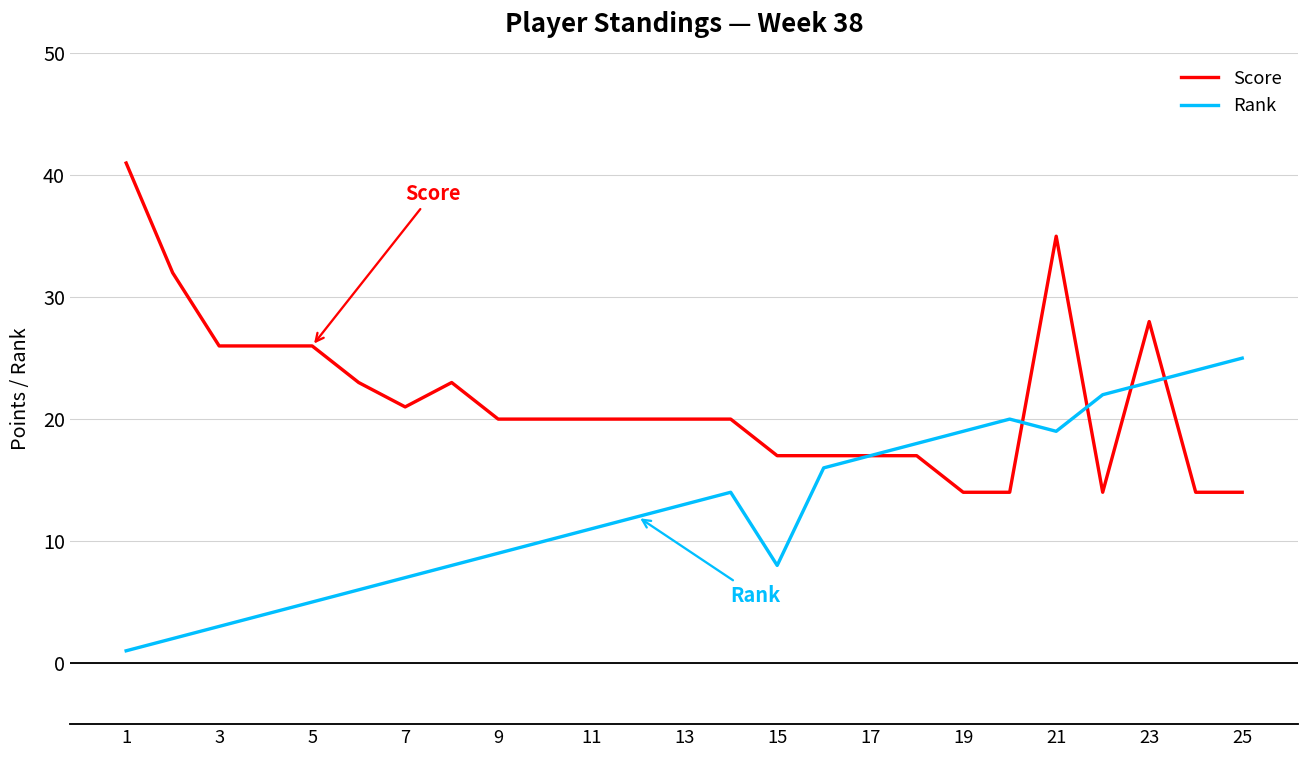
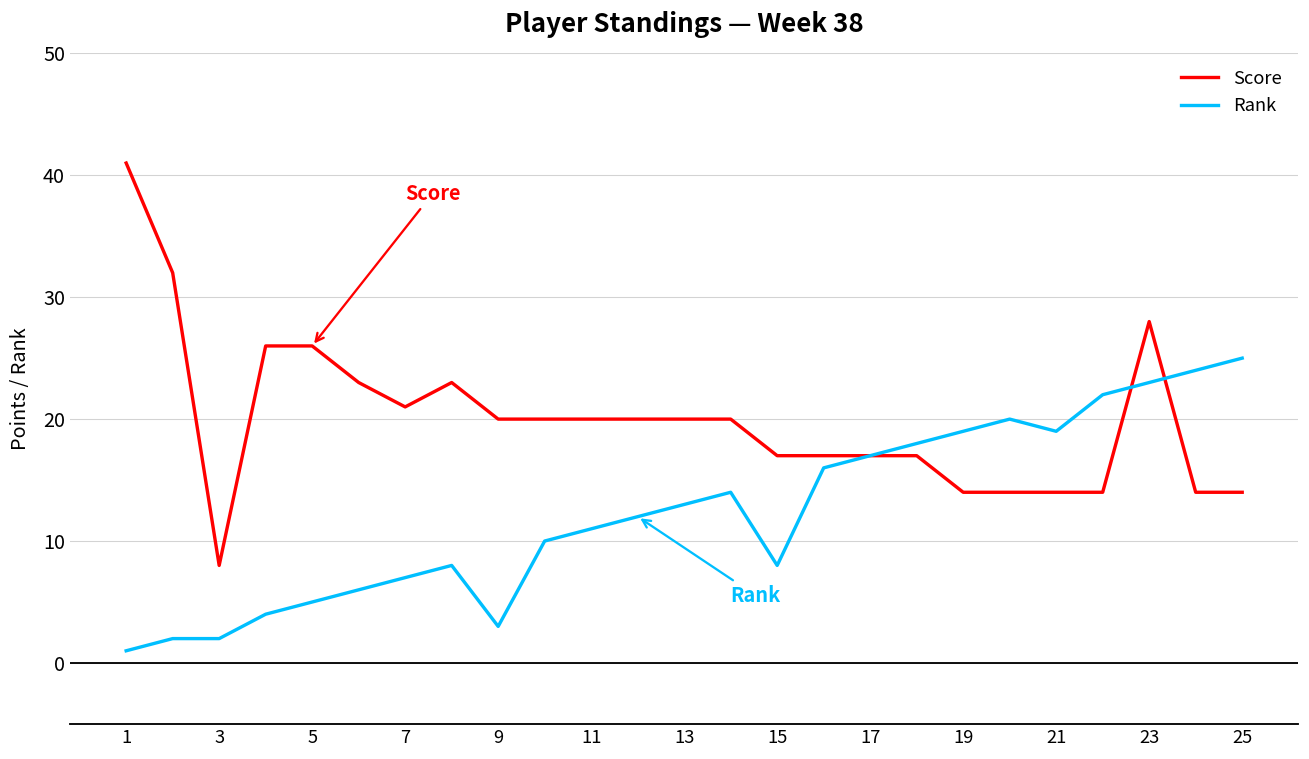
  {
    "Score": {
      "1": 41,
-     "3": 26,
+     "3": 8,
      "5": 26,
      "7": 21,
      "9": 20,
      "11": 20,
      "13": 20,
      "15": 17,
      "19": 14,
-     "21": 35,
+     "21": 14,
      "23": 28,
      "25": 14
    },
    "Rank": {
      "1": 1,
-     "3": 3,
+     "3": 2,
      "5": 5,
      "7": 7,
-     "9": 9,
+     "9": 3,
      "11": 11,
      "13": 13,
      "15": 8,
      "19": 19,
      "21": 19,
      "23": 23,
      "25": 25
    }
  }
